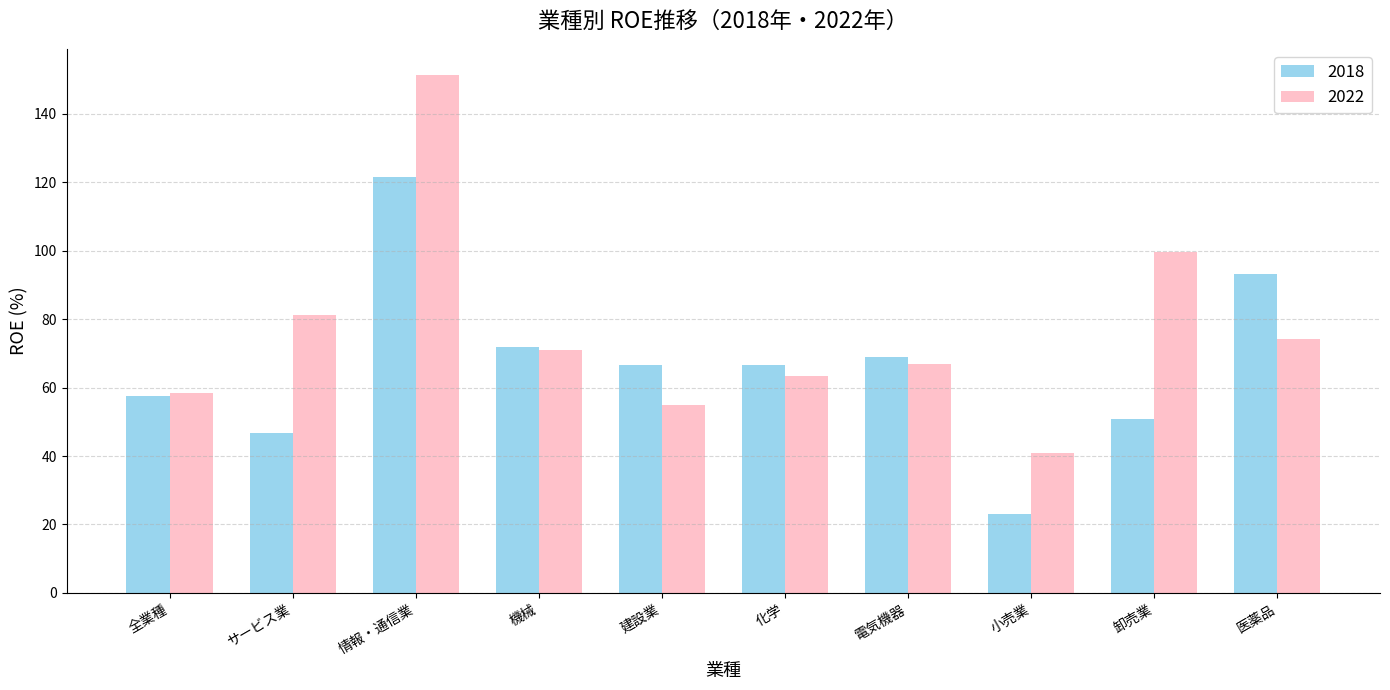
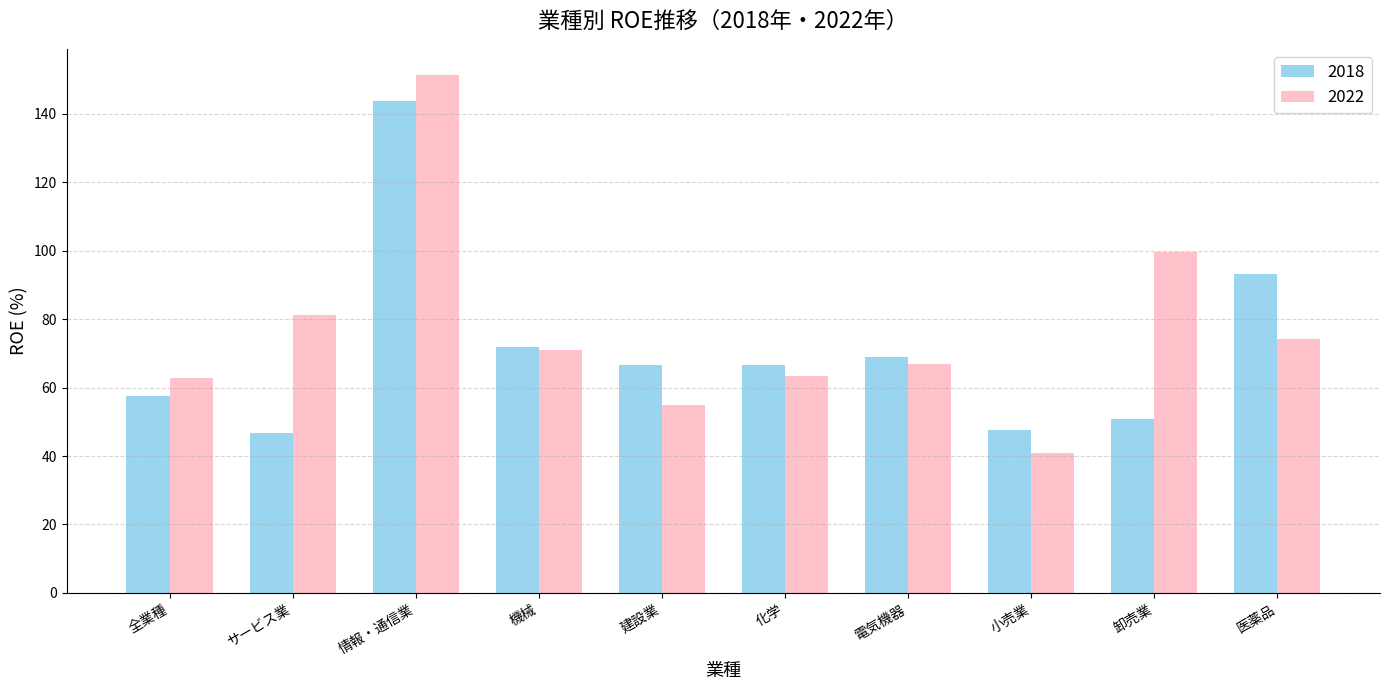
  {
    "2018": {
      "全業種": 58,
      "サービス業": 47,
-     "情報・通信業": 122,
+     "情報・通信業": 144,
      "機械": 72,
      "建設業": 67,
      "化学": 67,
      "電気機器": 69,
-     "小売業": 23,
+     "小売業": 48,
      "卸売業": 51,
      "医薬品": 93
    },
    "2022": {
-     "全業種": 58,
+     "全業種": 63,
      "サービス業": 81,
      "情報・通信業": 151,
      "機械": 71,
      "建設業": 55,
      "化学": 63,
      "電気機器": 67,
      "小売業": 41,
      "卸売業": 100,
      "医薬品": 74
    }
  }
